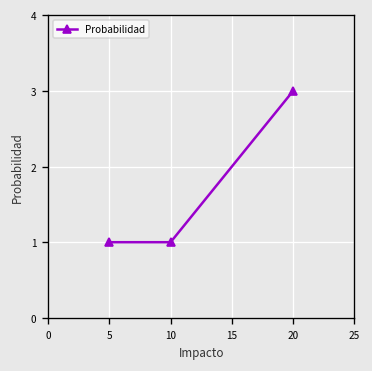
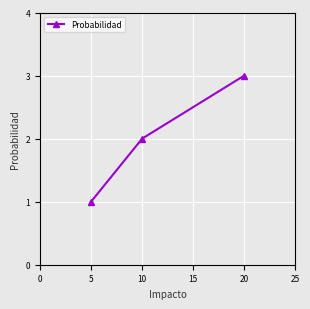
  {
    "5": 1,
-   "10": 1,
+   "10": 2,
    "20": 3
  }
